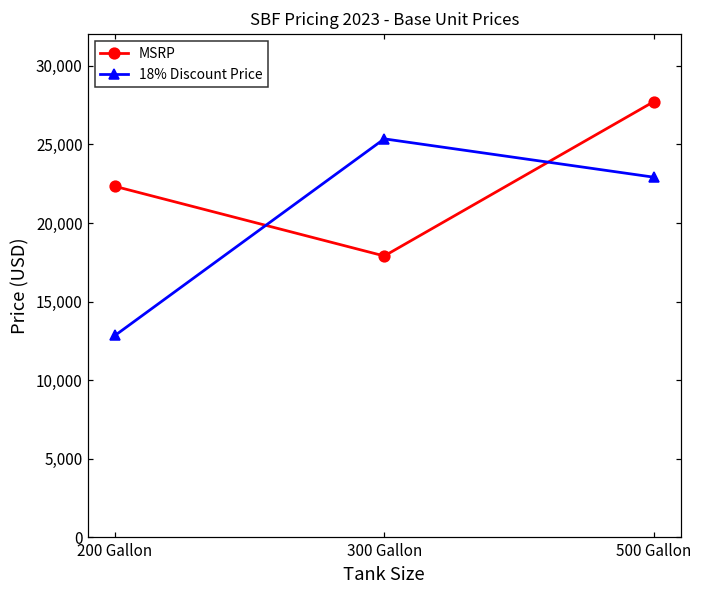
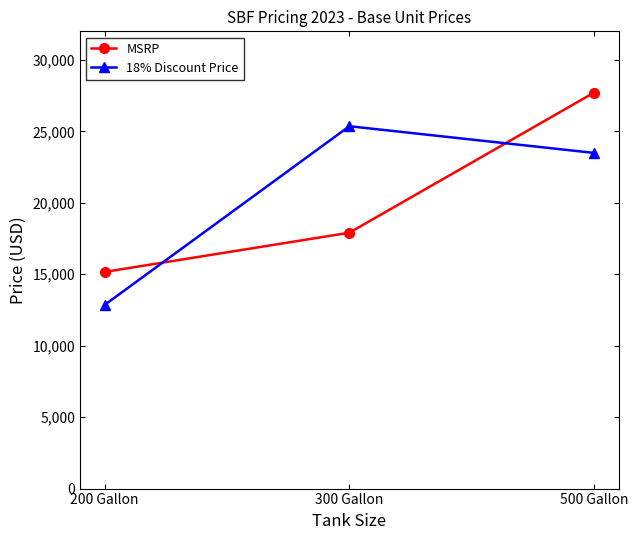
  {
    "MSRP": {
-     "200 Gallon": "22,300",
+     "200 Gallon": "15,200",
      "300 Gallon": "17,900",
      "500 Gallon": "27,700"
    },
    "18% Discount Price": {
      "200 Gallon": "12,800",
      "300 Gallon": "25,400",
-     "500 Gallon": "22,900"
+     "500 Gallon": "23,500"
    }
  }
